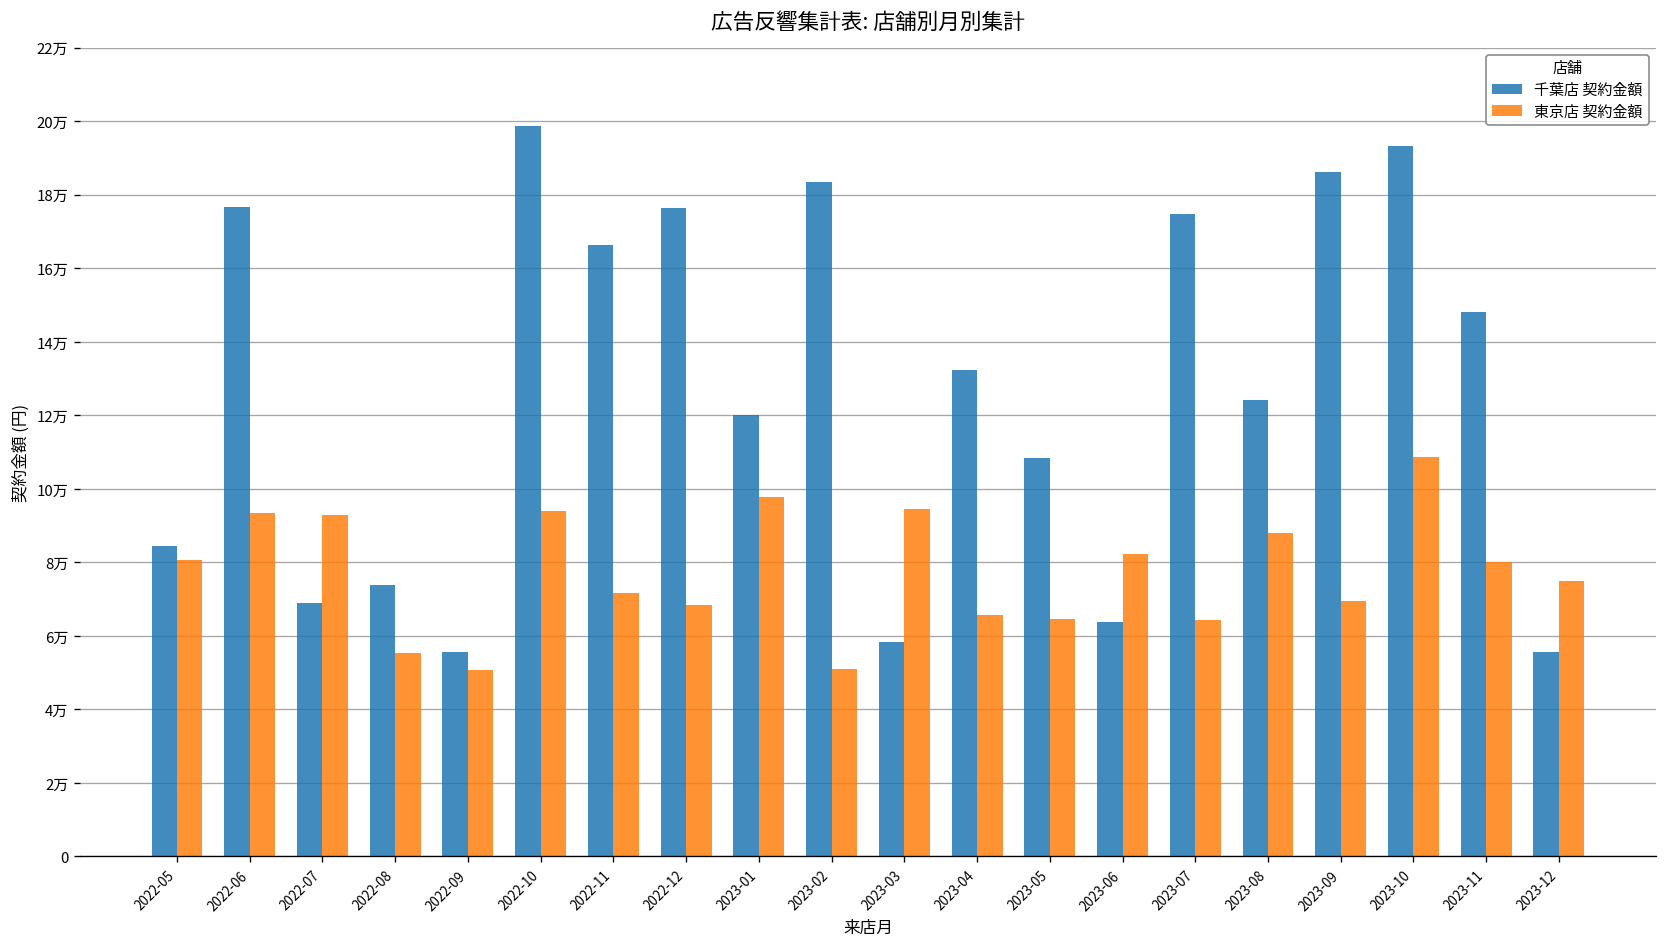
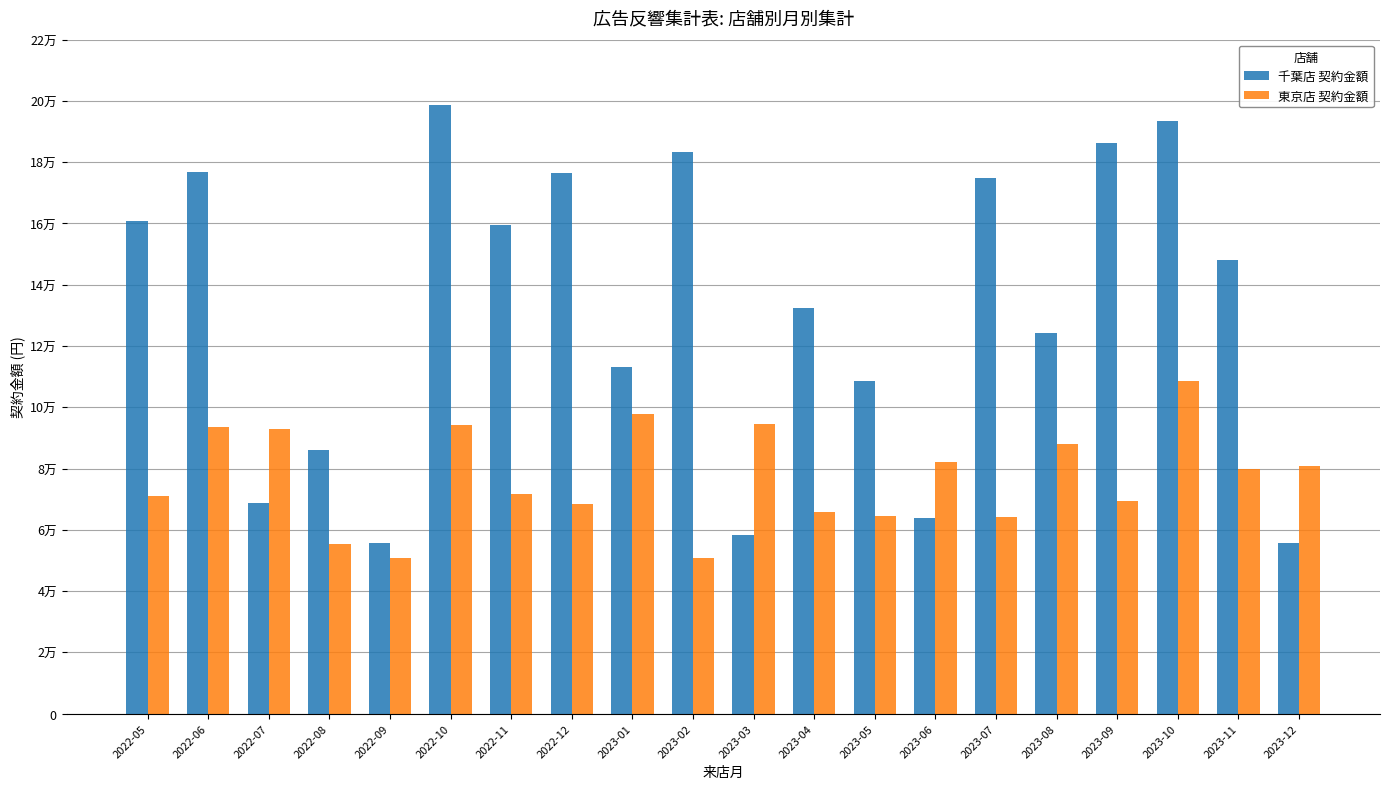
  {
    "千葉店 契約金額": {
-     "2022-05": "8.5万",
+     "2022-05": "16.1万",
      "2022-06": "17.7万",
      "2022-07": "6.9万",
-     "2022-08": "7.4万",
+     "2022-08": "8.6万",
      "2022-09": "5.6万",
      "2022-10": "19.9万",
-     "2022-11": "16.6万",
+     "2022-11": "16.0万",
      "2022-12": "17.7万",
-     "2023-01": "12.0万",
+     "2023-01": "11.3万",
      "2023-02": "18.3万",
      "2023-03": "5.8万",
      "2023-04": "13.2万",
      "2023-05": "10.8万",
      "2023-06": "6.4万",
      "2023-07": "17.5万",
      "2023-08": "12.4万",
      "2023-09": "18.6万",
      "2023-10": "19.3万",
      "2023-11": "14.8万",
      "2023-12": "5.6万"
    },
    "東京店 契約金額": {
-     "2022-05": "8.1万",
+     "2022-05": "7.1万",
      "2022-06": "9.4万",
      "2022-07": "9.3万",
      "2022-08": "5.5万",
      "2022-09": "5.1万",
      "2022-10": "9.4万",
      "2022-11": "7.2万",
      "2022-12": "6.8万",
      "2023-01": "9.8万",
      "2023-02": "5.1万",
      "2023-03": "9.4万",
      "2023-04": "6.6万",
      "2023-05": "6.5万",
      "2023-06": "8.2万",
      "2023-07": "6.4万",
      "2023-08": "8.8万",
      "2023-09": "6.9万",
      "2023-10": "10.9万",
      "2023-11": "8.0万",
-     "2023-12": "7.5万"
+     "2023-12": "8.1万"
    }
  }
